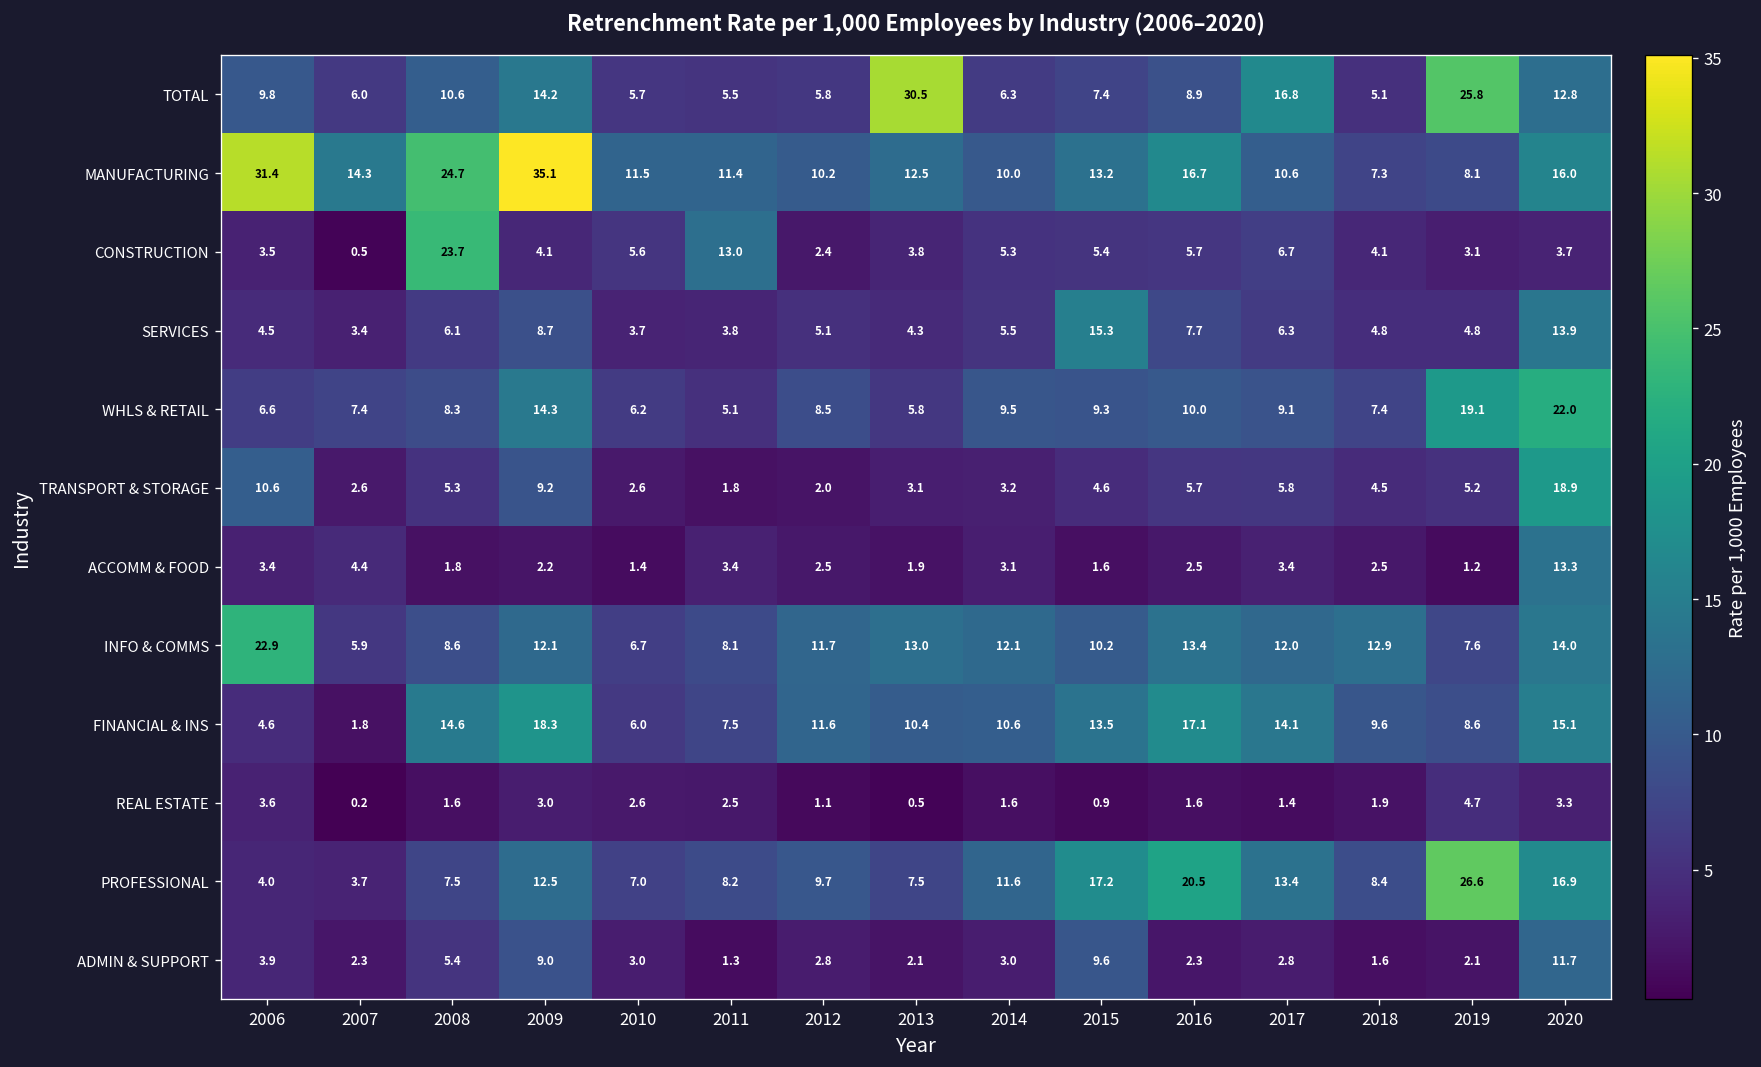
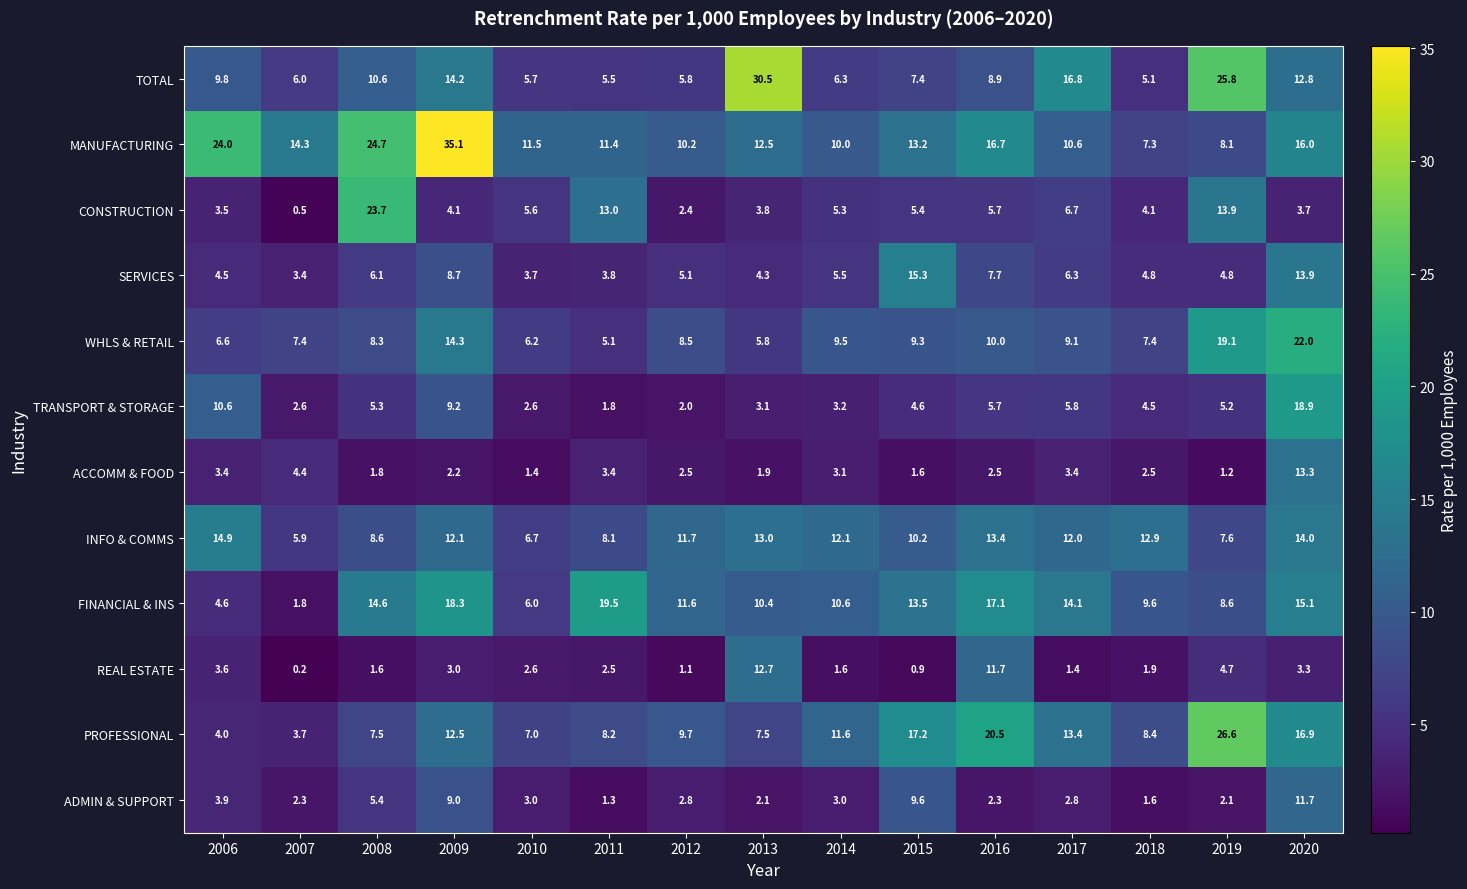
  {
    "TOTAL": {
      "2006": 9.8,
      "2007": 6.0,
      "2008": 10.6,
      "2009": 14.2,
      "2010": 5.7,
      "2011": 5.5,
      "2012": 5.8,
      "2013": 30.5,
      "2014": 6.3,
      "2015": 7.4,
      "2016": 8.9,
      "2017": 16.8,
      "2018": 5.1,
      "2019": 25.8,
      "2020": 12.8
    },
    "MANUFACTURING": {
-     "2006": 31.4,
+     "2006": 24.0,
      "2007": 14.3,
      "2008": 24.7,
      "2009": 35.1,
      "2010": 11.5,
      "2011": 11.4,
      "2012": 10.2,
      "2013": 12.5,
      "2014": 10.0,
      "2015": 13.2,
      "2016": 16.7,
      "2017": 10.6,
      "2018": 7.3,
      "2019": 8.1,
      "2020": 16.0
    },
    "CONSTRUCTION": {
      "2006": 3.5,
      "2007": 0.5,
      "2008": 23.7,
      "2009": 4.1,
      "2010": 5.6,
      "2011": 13.0,
      "2012": 2.4,
      "2013": 3.8,
      "2014": 5.3,
      "2015": 5.4,
      "2016": 5.7,
      "2017": 6.7,
      "2018": 4.1,
-     "2019": 3.1,
+     "2019": 13.9,
      "2020": 3.7
    },
    "SERVICES": {
      "2006": 4.5,
      "2007": 3.4,
      "2008": 6.1,
      "2009": 8.7,
      "2010": 3.7,
      "2011": 3.8,
      "2012": 5.1,
      "2013": 4.3,
      "2014": 5.5,
      "2015": 15.3,
      "2016": 7.7,
      "2017": 6.3,
      "2018": 4.8,
      "2019": 4.8,
      "2020": 13.9
    },
    "WHLS & RETAIL": {
      "2006": 6.6,
      "2007": 7.4,
      "2008": 8.3,
      "2009": 14.3,
      "2010": 6.2,
      "2011": 5.1,
      "2012": 8.5,
      "2013": 5.8,
      "2014": 9.5,
      "2015": 9.3,
      "2016": 10.0,
      "2017": 9.1,
      "2018": 7.4,
      "2019": 19.1,
      "2020": 22.0
    },
    "TRANSPORT & STORAGE": {
      "2006": 10.6,
      "2007": 2.6,
      "2008": 5.3,
      "2009": 9.2,
      "2010": 2.6,
      "2011": 1.8,
      "2012": 2.0,
      "2013": 3.1,
      "2014": 3.2,
      "2015": 4.6,
      "2016": 5.7,
      "2017": 5.8,
      "2018": 4.5,
      "2019": 5.2,
      "2020": 18.9
    },
    "ACCOMM & FOOD": {
      "2006": 3.4,
      "2007": 4.4,
      "2008": 1.8,
      "2009": 2.2,
      "2010": 1.4,
      "2011": 3.4,
      "2012": 2.5,
      "2013": 1.9,
      "2014": 3.1,
      "2015": 1.6,
      "2016": 2.5,
      "2017": 3.4,
      "2018": 2.5,
      "2019": 1.2,
      "2020": 13.3
    },
    "INFO & COMMS": {
-     "2006": 22.9,
+     "2006": 14.9,
      "2007": 5.9,
      "2008": 8.6,
      "2009": 12.1,
      "2010": 6.7,
      "2011": 8.1,
      "2012": 11.7,
      "2013": 13.0,
      "2014": 12.1,
      "2015": 10.2,
      "2016": 13.4,
      "2017": 12.0,
      "2018": 12.9,
      "2019": 7.6,
      "2020": 14.0
    },
    "FINANCIAL & INS": {
      "2006": 4.6,
      "2007": 1.8,
      "2008": 14.6,
      "2009": 18.3,
      "2010": 6.0,
-     "2011": 7.5,
+     "2011": 19.5,
      "2012": 11.6,
      "2013": 10.4,
      "2014": 10.6,
      "2015": 13.5,
      "2016": 17.1,
      "2017": 14.1,
      "2018": 9.6,
      "2019": 8.6,
      "2020": 15.1
    },
    "REAL ESTATE": {
      "2006": 3.6,
      "2007": 0.2,
      "2008": 1.6,
      "2009": 3.0,
      "2010": 2.6,
      "2011": 2.5,
      "2012": 1.1,
-     "2013": 0.5,
+     "2013": 12.7,
      "2014": 1.6,
      "2015": 0.9,
-     "2016": 1.6,
+     "2016": 11.7,
      "2017": 1.4,
      "2018": 1.9,
      "2019": 4.7,
      "2020": 3.3
    },
    "PROFESSIONAL": {
      "2006": 4.0,
      "2007": 3.7,
      "2008": 7.5,
      "2009": 12.5,
      "2010": 7.0,
      "2011": 8.2,
      "2012": 9.7,
      "2013": 7.5,
      "2014": 11.6,
      "2015": 17.2,
      "2016": 20.5,
      "2017": 13.4,
      "2018": 8.4,
      "2019": 26.6,
      "2020": 16.9
    },
    "ADMIN & SUPPORT": {
      "2006": 3.9,
      "2007": 2.3,
      "2008": 5.4,
      "2009": 9.0,
      "2010": 3.0,
      "2011": 1.3,
      "2012": 2.8,
      "2013": 2.1,
      "2014": 3.0,
      "2015": 9.6,
      "2016": 2.3,
      "2017": 2.8,
      "2018": 1.6,
      "2019": 2.1,
      "2020": 11.7
    }
  }
